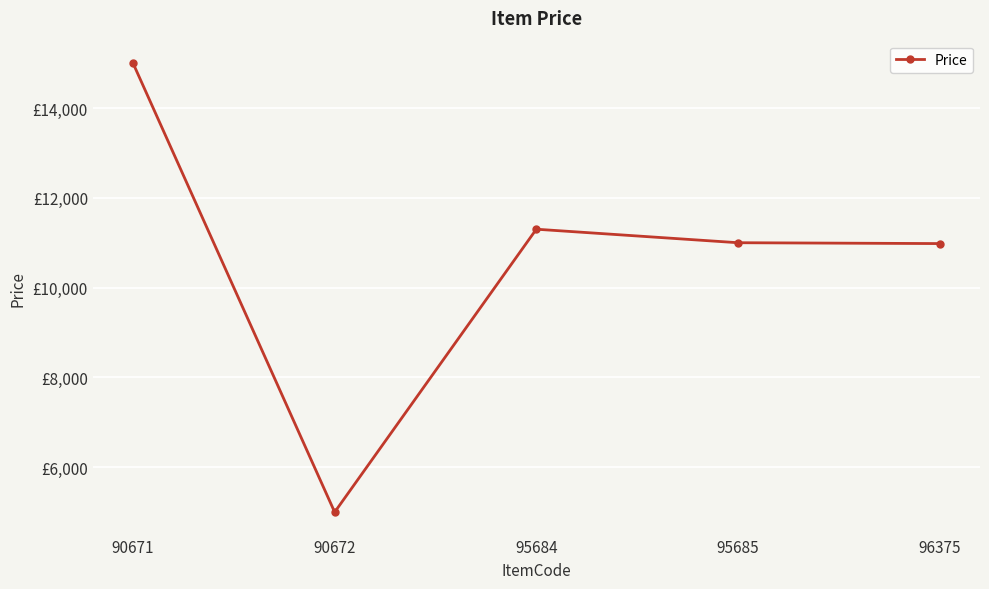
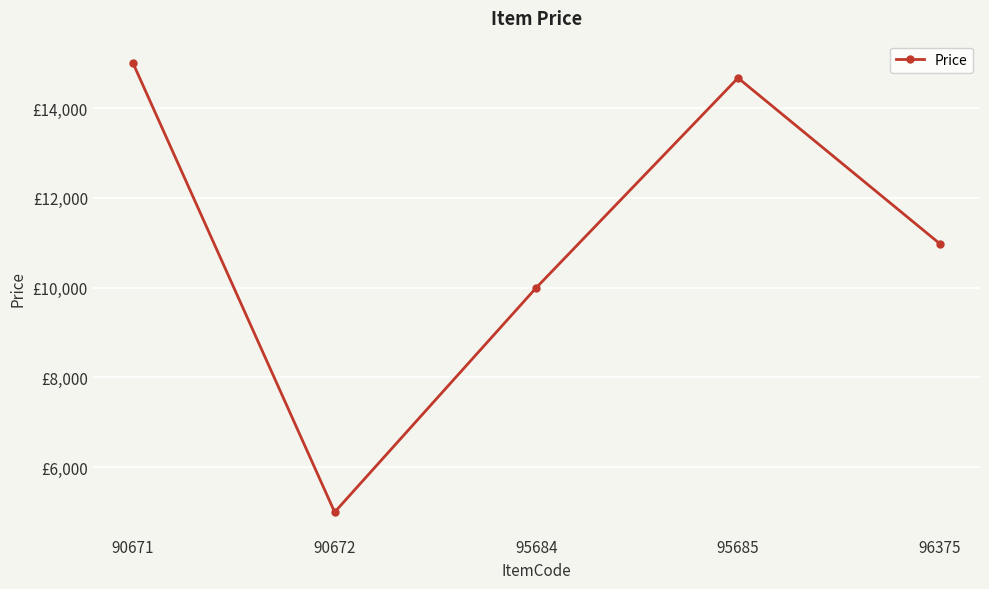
  {
    "90671": "£15,000",
    "90672": "£5,000",
-   "95684": "£11,300",
-   "95685": "£11,000",
+   "95684": "£10,000",
+   "95685": "£14,700",
    "96375": "£11,000"
  }
